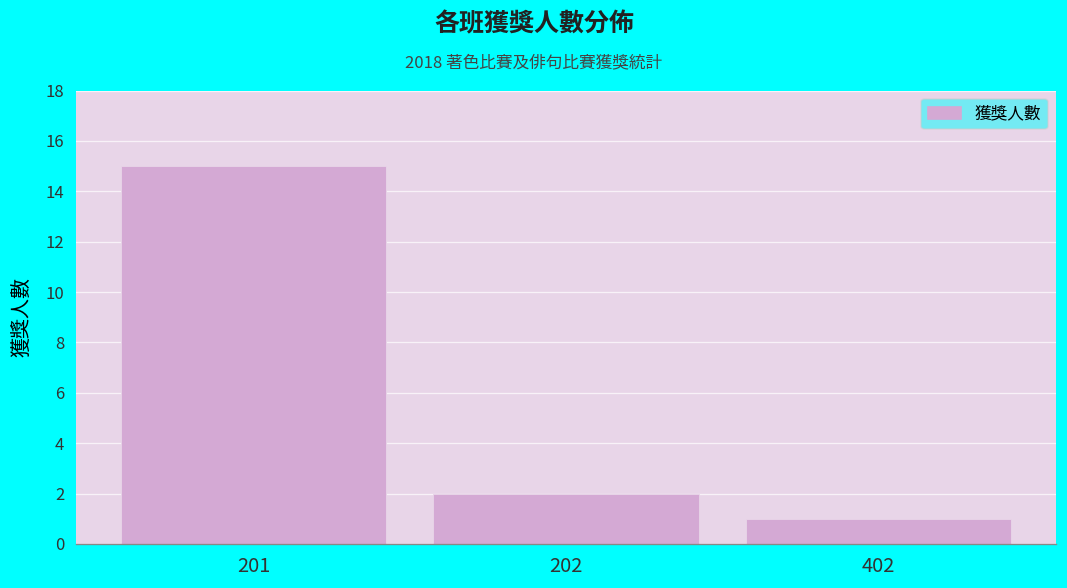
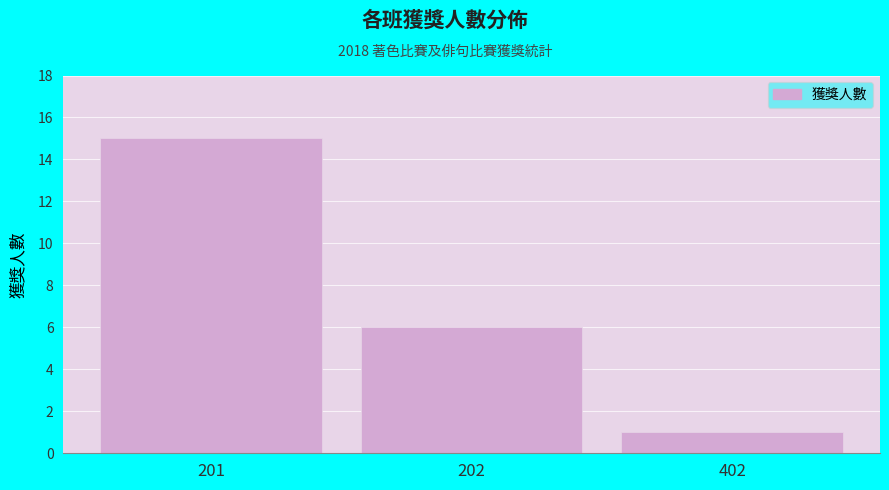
  {
    "201": 15,
-   "202": 2,
+   "202": 6,
    "402": 1
  }
